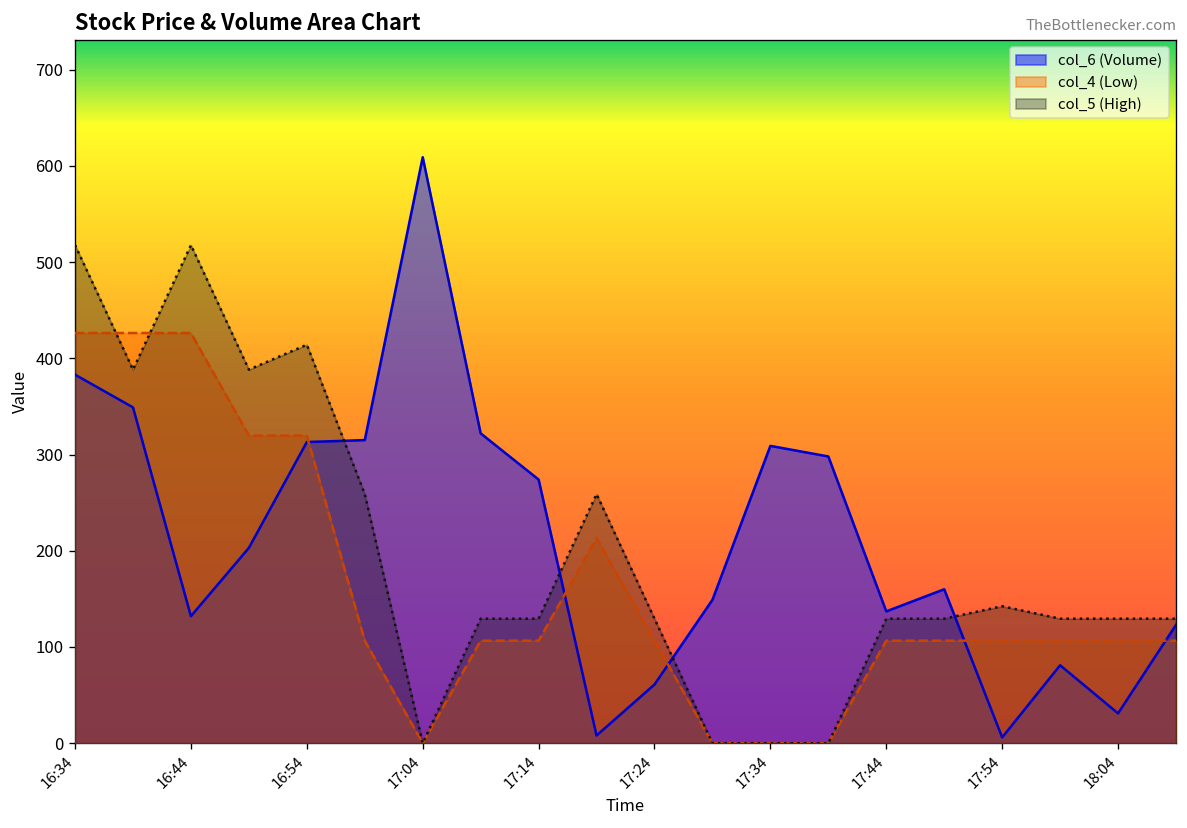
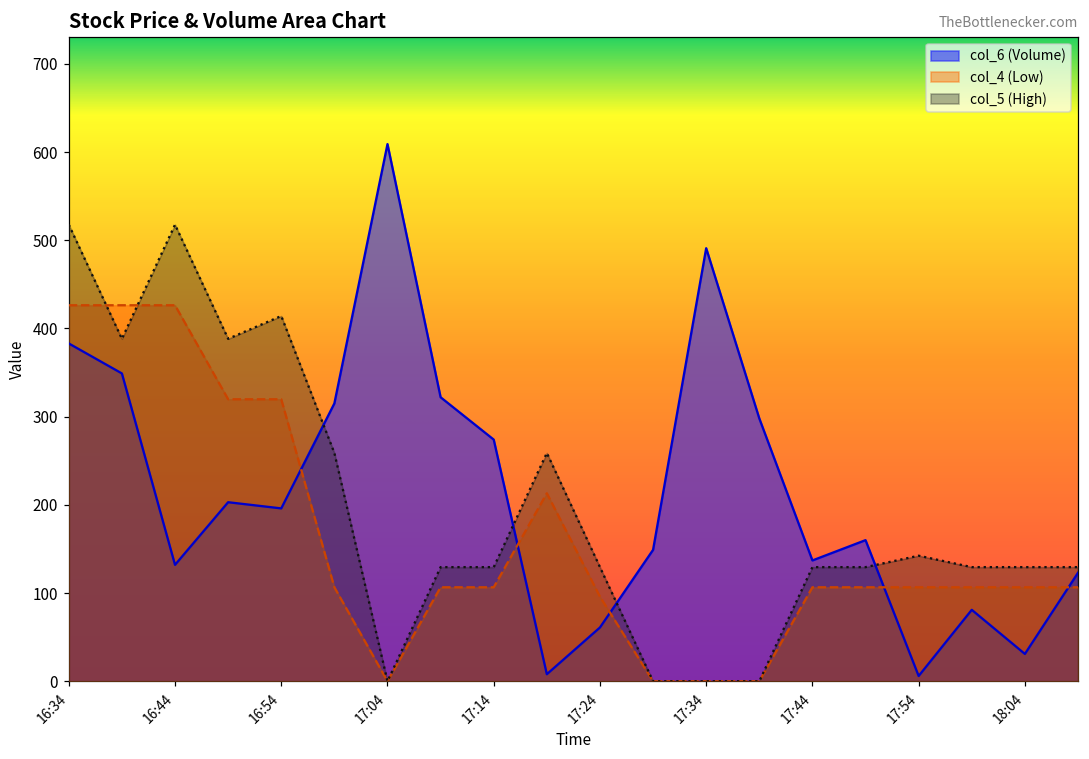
  {
    "col_6 (Volume)": {
      "16:34": 380,
      "16:44": 130,
-     "16:54": 310,
+     "16:54": 200,
      "17:04": 610,
      "17:14": 270,
      "17:24": 60,
-     "17:34": 310,
+     "17:34": 490,
      "17:44": 140,
      "17:54": 10,
      "18:04": 30
    },
    "col_4 (Low)": {
      "16:34": 430,
      "16:44": 430,
      "16:54": 320,
      "17:14": 110,
-     "17:24": 110,
+     "17:24": 100,
      "17:44": 110,
      "17:54": 110,
      "18:04": 110
    },
    "col_5 (High)": {
      "16:34": 520,
      "16:44": 520,
      "16:54": 410,
      "17:14": 130,
      "17:24": 130,
      "17:44": 130,
      "17:54": 140,
      "18:04": 130
    }
  }
